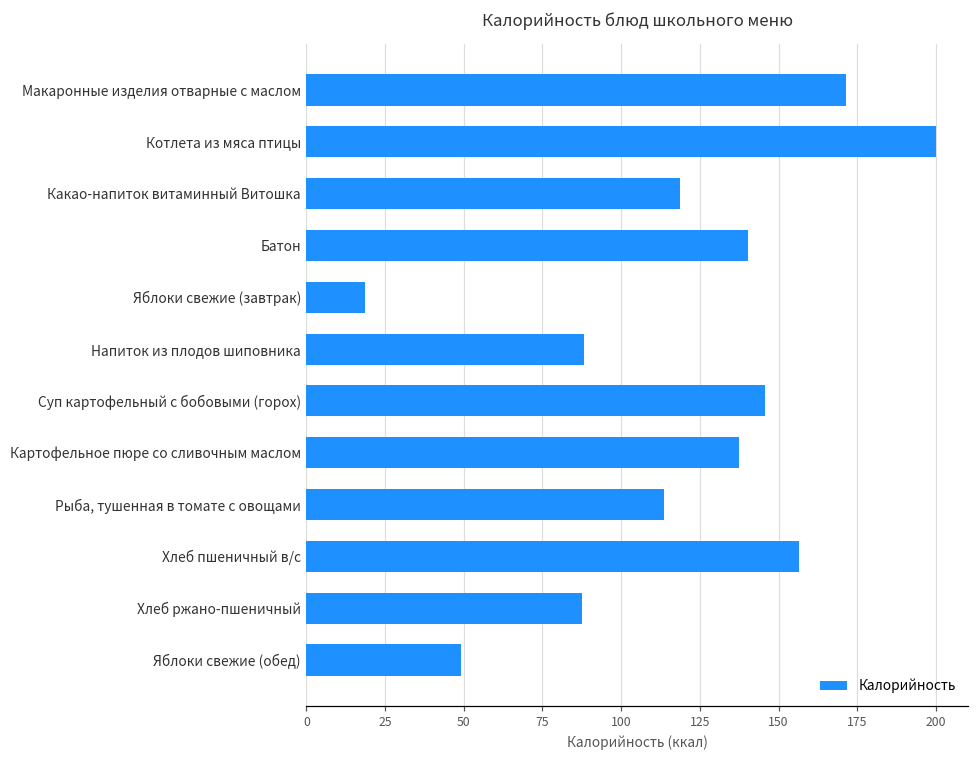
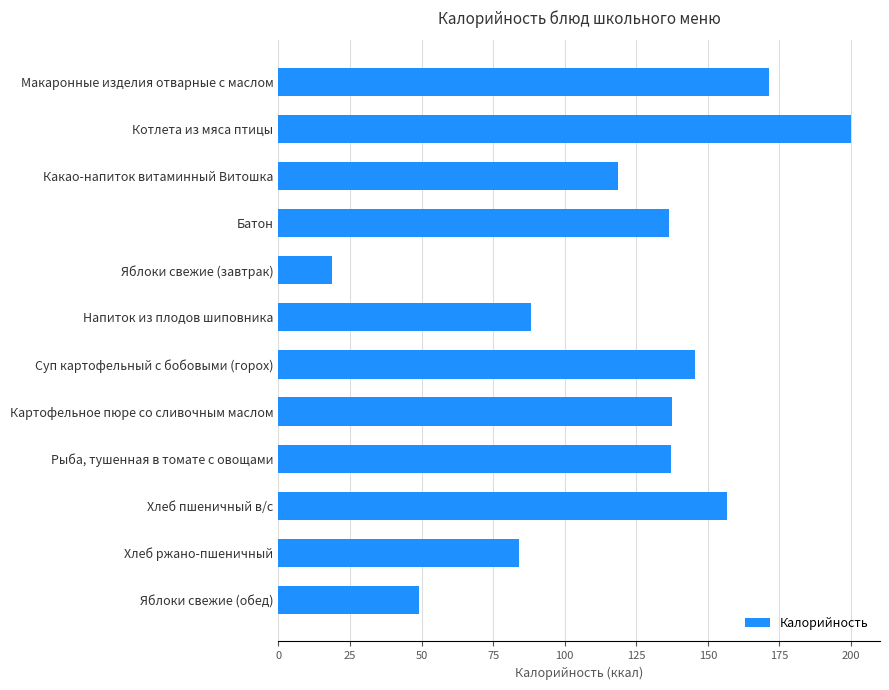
  {
    "Макаронные изделия отварные с маслом": 171,
    "Котлета из мяса птицы": 200,
    "Какао-напиток витаминный Витошка": 119,
-   "Батон": 140,
+   "Батон": 137,
    "Яблоки свежие (завтрак)": 19,
    "Напиток из плодов шиповника": 88,
    "Суп картофельный с бобовыми (горох)": 146,
    "Картофельное пюре со сливочным маслом": 138,
-   "Рыба, тушенная в томате с овощами": 114,
+   "Рыба, тушенная в томате с овощами": 137,
    "Хлеб пшеничный в/с": 157,
-   "Хлеб ржано-пшеничный": 88,
+   "Хлеб ржано-пшеничный": 84,
    "Яблоки свежие (обед)": 49
  }
